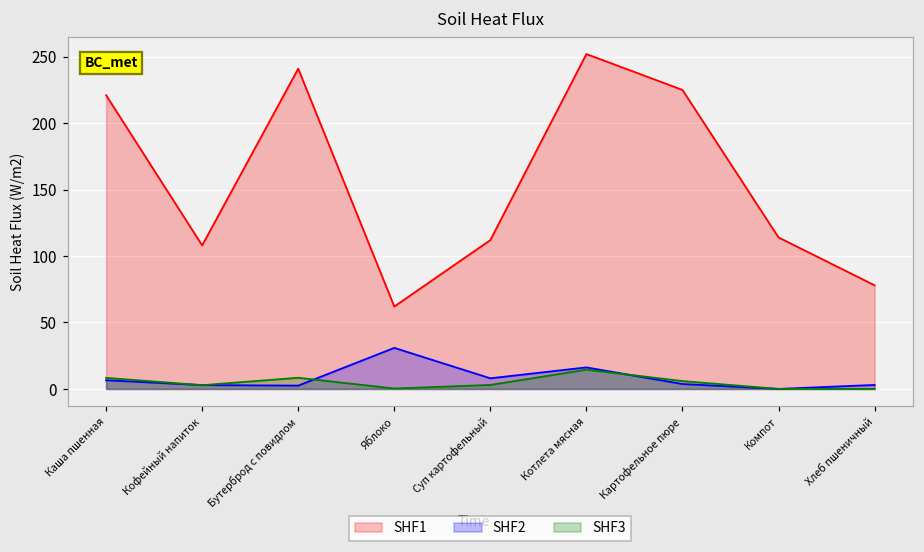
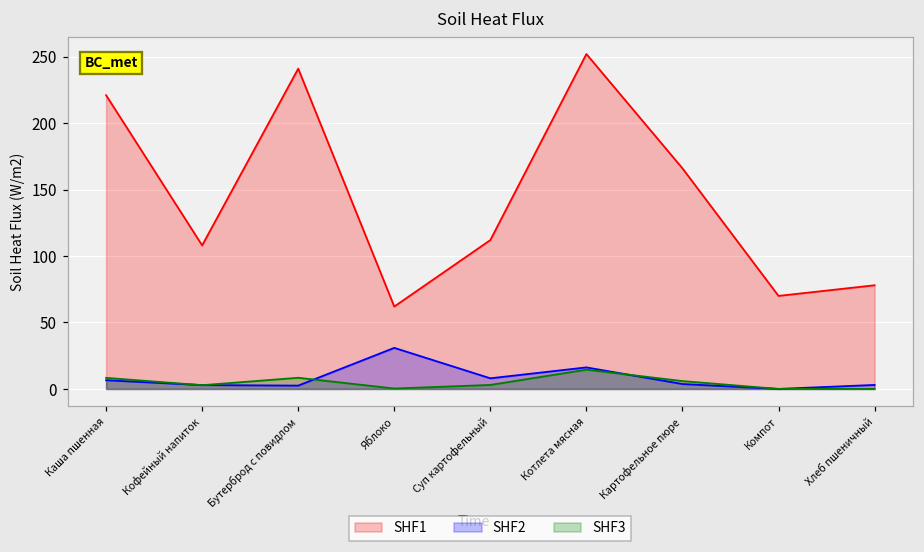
  {
    "SHF1": {
      "Каша пшенная": 221,
      "Кофейный напиток": 108,
      "Бутерброд с повидлом": 241,
      "Яблоко": 62,
      "Суп картофельный": 112,
      "Котлета мясная": 252,
-     "Картофельное пюре": 225,
-     "Компот": 114,
+     "Картофельное пюре": 166,
+     "Компот": 70,
      "Хлеб пшеничный": 78
    },
    "SHF2": {
      "Бутерброд с повидлом": 3,
      "Яблоко": 31,
      "Суп картофельный": 8,
      "Картофельное пюре": 4,
      "Хлеб пшеничный": 3
    },
    "SHF3": {
      "Бутерброд с повидлом": 8,
      "Яблоко": 0,
      "Суп картофельный": 3,
      "Картофельное пюре": 6,
      "Хлеб пшеничный": 0
    }
  }
